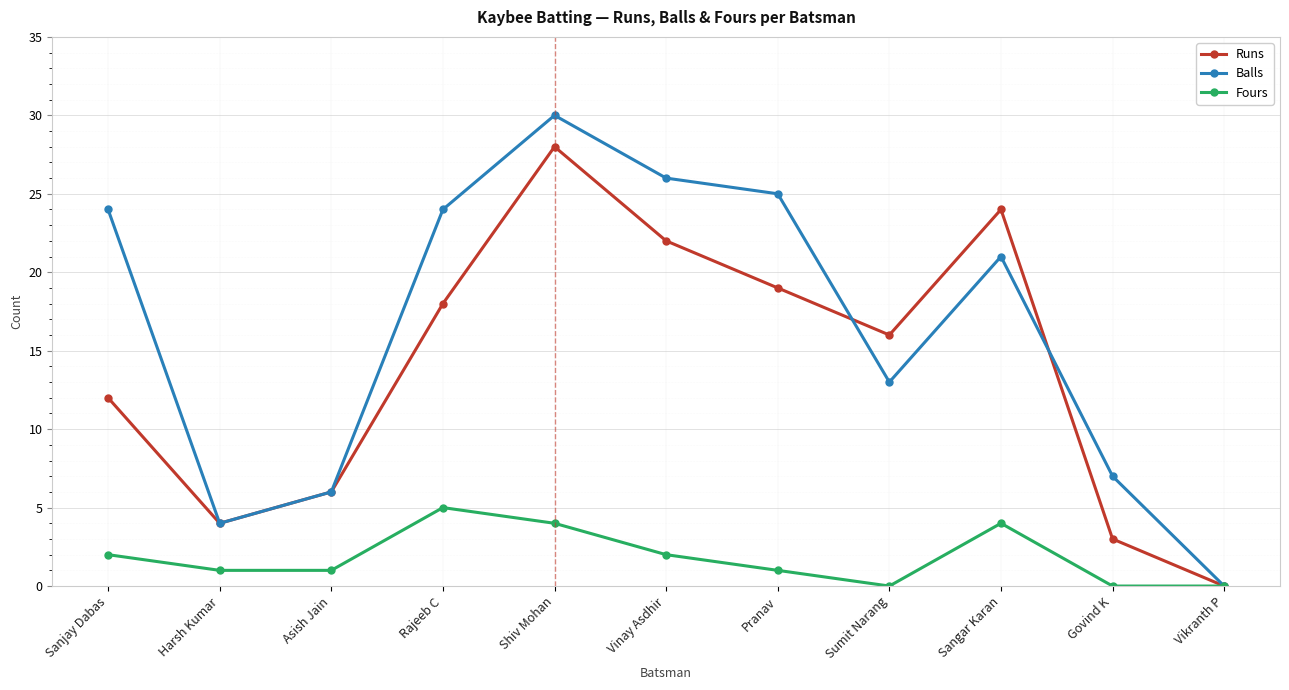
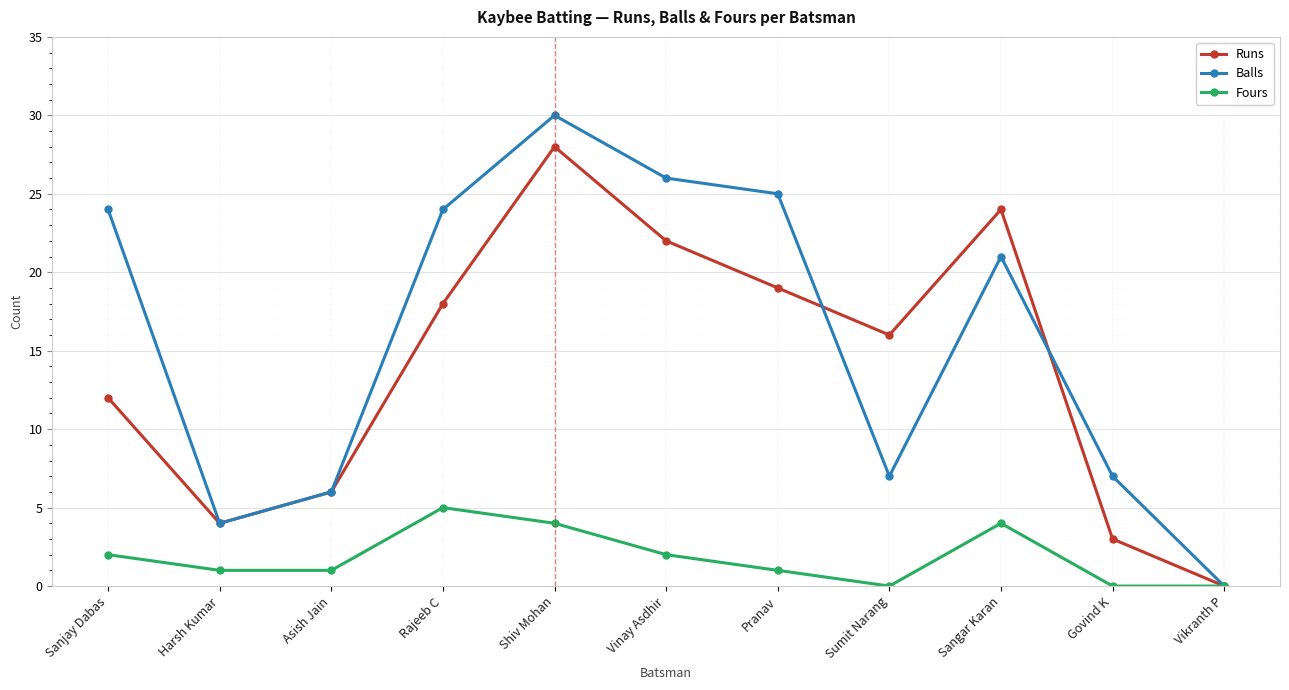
  {
    "Runs": {
      "Sanjay Dabas": 12,
      "Rajeeb C": 18,
      "Shiv Mohan": 28,
      "Vinay Asdhir": 22,
      "Pranav": 19,
      "Sumit Narang": 16,
      "Sangar Karan": 24,
      "Govind K": 3
    },
    "Balls": {
      "Sanjay Dabas": 24,
      "Rajeeb C": 24,
      "Shiv Mohan": 30,
      "Vinay Asdhir": 26,
      "Pranav": 25,
-     "Sumit Narang": 13,
+     "Sumit Narang": 7,
      "Sangar Karan": 21,
      "Govind K": 7
    },
    "Fours": {
      "Sanjay Dabas": 2,
      "Harsh Kumar": 1,
      "Asish Jain": 1,
      "Rajeeb C": 5,
      "Shiv Mohan": 4,
      "Vinay Asdhir": 2,
      "Pranav": 1,
      "Sumit Narang": 0,
      "Sangar Karan": 4,
      "Govind K": 0
    }
  }
